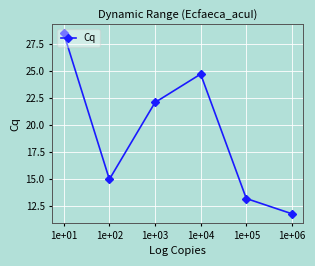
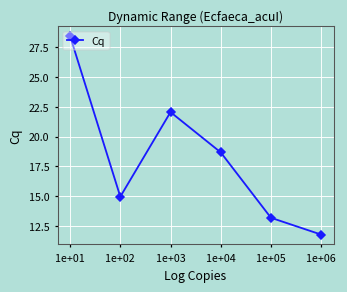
  {
    "1e+02": 15.0,
    "1e+03": 22.1,
-   "1e+04": 24.7,
+   "1e+04": 18.7,
    "1e+05": 13.2,
    "1e+06": 11.8
  }
